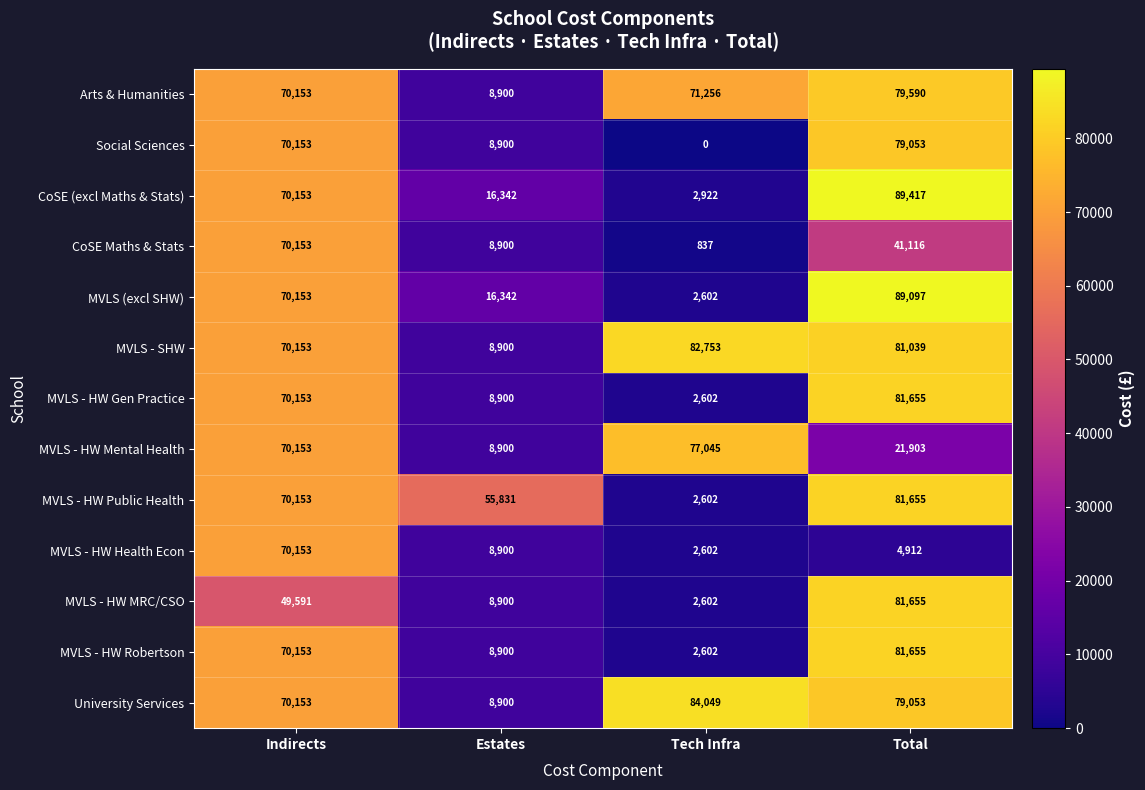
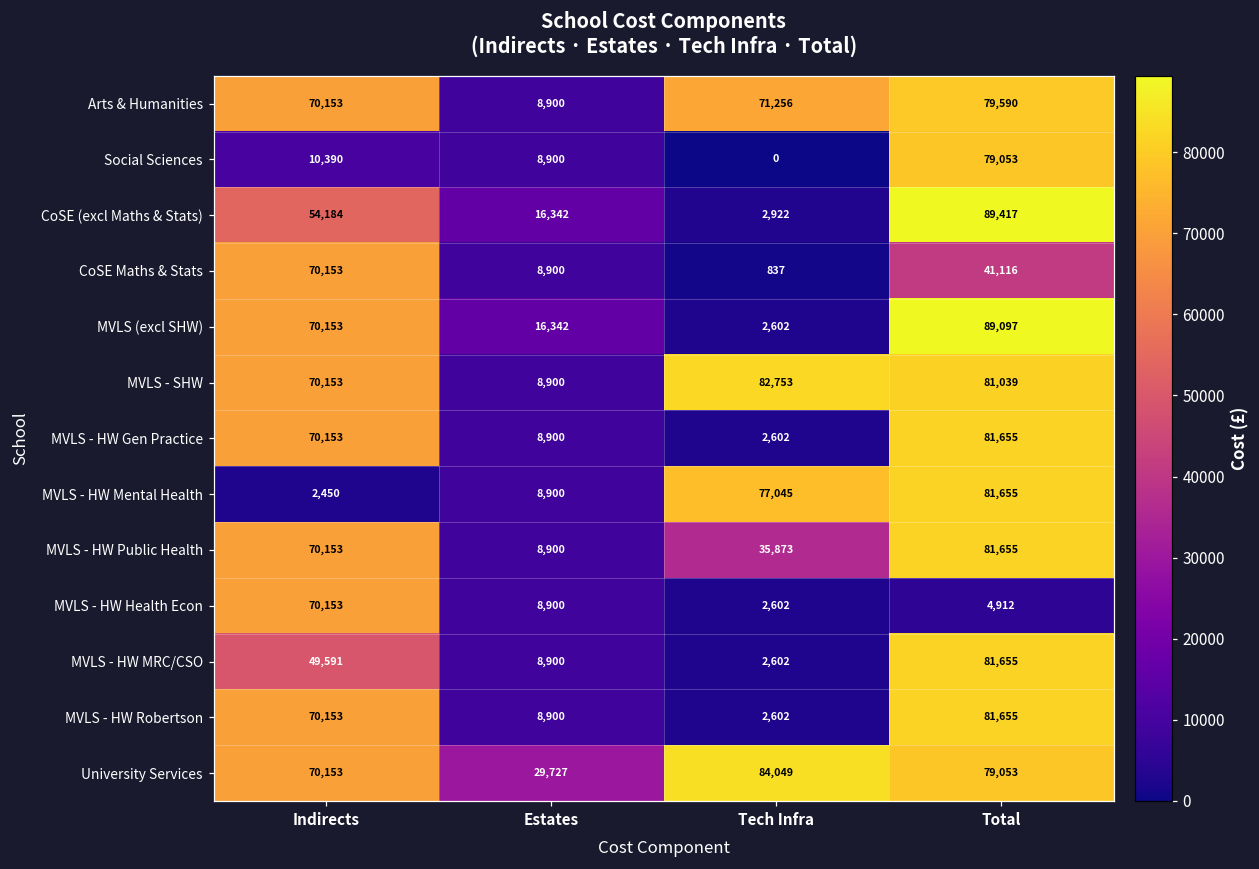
  {
    "Arts & Humanities": {
      "Indirects": "70,153",
      "Estates": "8,900",
      "Tech Infra": "71,256",
      "Total": "79,590"
    },
    "Social Sciences": {
-     "Indirects": "70,153",
+     "Indirects": "10,390",
      "Estates": "8,900",
      "Tech Infra": "0",
      "Total": "79,053"
    },
    "CoSE (excl Maths & Stats)": {
-     "Indirects": "70,153",
+     "Indirects": "54,184",
      "Estates": "16,342",
      "Tech Infra": "2,922",
      "Total": "89,417"
    },
    "CoSE Maths & Stats": {
      "Indirects": "70,153",
      "Estates": "8,900",
      "Tech Infra": "837",
      "Total": "41,116"
    },
    "MVLS (excl SHW)": {
      "Indirects": "70,153",
      "Estates": "16,342",
      "Tech Infra": "2,602",
      "Total": "89,097"
    },
    "MVLS - SHW": {
      "Indirects": "70,153",
      "Estates": "8,900",
      "Tech Infra": "82,753",
      "Total": "81,039"
    },
    "MVLS - HW Gen Practice": {
      "Indirects": "70,153",
      "Estates": "8,900",
      "Tech Infra": "2,602",
      "Total": "81,655"
    },
    "MVLS - HW Mental Health": {
-     "Indirects": "70,153",
+     "Indirects": "2,450",
      "Estates": "8,900",
      "Tech Infra": "77,045",
-     "Total": "21,903"
+     "Total": "81,655"
    },
    "MVLS - HW Public Health": {
      "Indirects": "70,153",
-     "Estates": "55,831",
-     "Tech Infra": "2,602",
+     "Estates": "8,900",
+     "Tech Infra": "35,873",
      "Total": "81,655"
    },
    "MVLS - HW Health Econ": {
      "Indirects": "70,153",
      "Estates": "8,900",
      "Tech Infra": "2,602",
      "Total": "4,912"
    },
    "MVLS - HW MRC/CSO": {
      "Indirects": "49,591",
      "Estates": "8,900",
      "Tech Infra": "2,602",
      "Total": "81,655"
    },
    "MVLS - HW Robertson": {
      "Indirects": "70,153",
      "Estates": "8,900",
      "Tech Infra": "2,602",
      "Total": "81,655"
    },
    "University Services": {
      "Indirects": "70,153",
-     "Estates": "8,900",
+     "Estates": "29,727",
      "Tech Infra": "84,049",
      "Total": "79,053"
    }
  }
